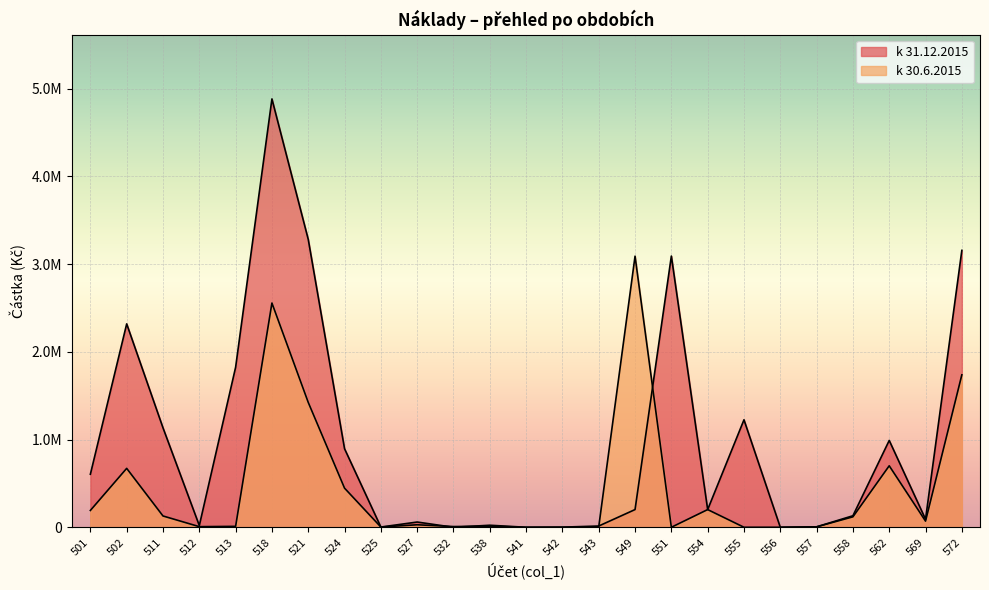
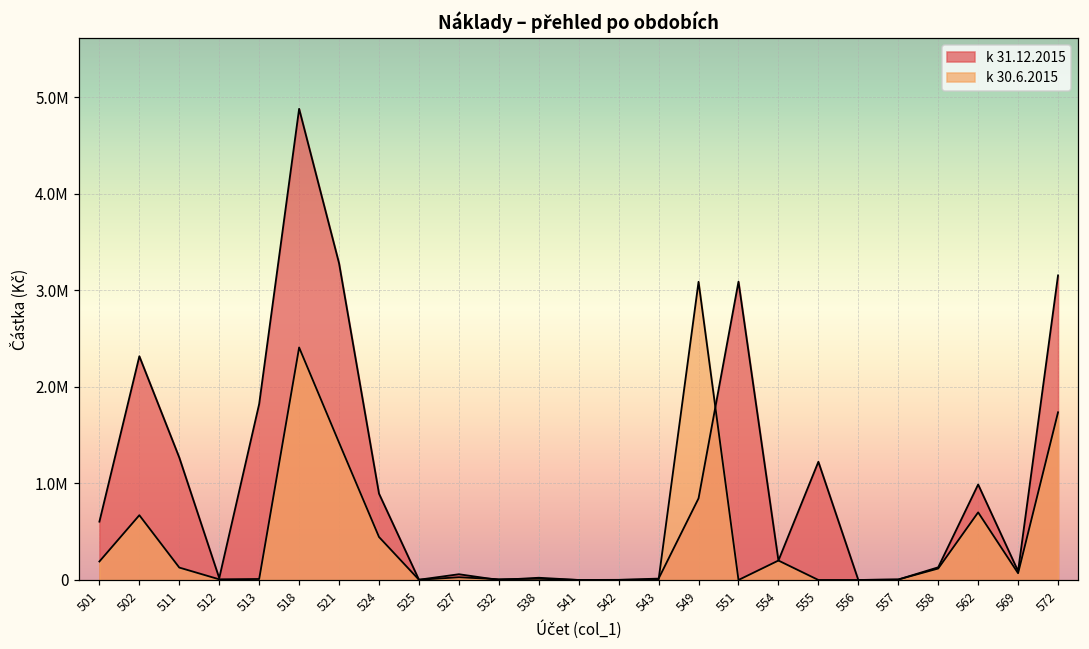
  {
    "k 31.12.2015": {
      "501": 600000,
      "502": 2300000,
-     "511": 1100000,
+     "511": 1300000,
      "513": 1800000,
      "518": 4900000,
      "521": 3300000,
      "524": 900000,
      "527": 100000,
-     "549": 200000,
+     "549": 800000,
      "551": 3100000,
      "555": 1200000,
      "562": 1000000,
      "572": 3200000
    },
    "k 30.6.2015": {
      "501": 200000,
      "502": 700000,
      "511": 100000,
      "513": 0,
-     "518": 2600000,
+     "518": 2400000,
      "521": 1400000,
      "524": 400000,
      "527": 0,
      "549": 3100000,
      "551": 0,
      "555": 0,
      "562": 700000,
      "572": 1700000
    }
  }
